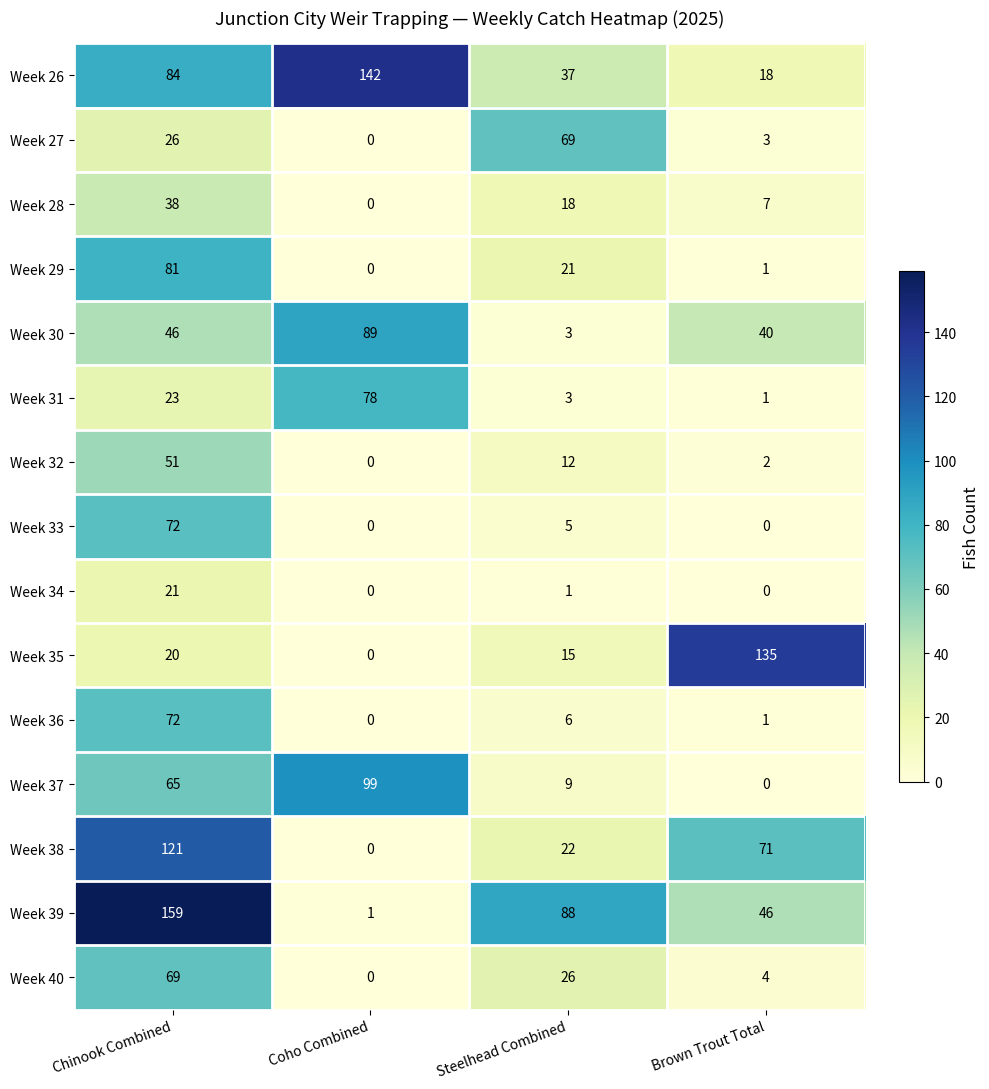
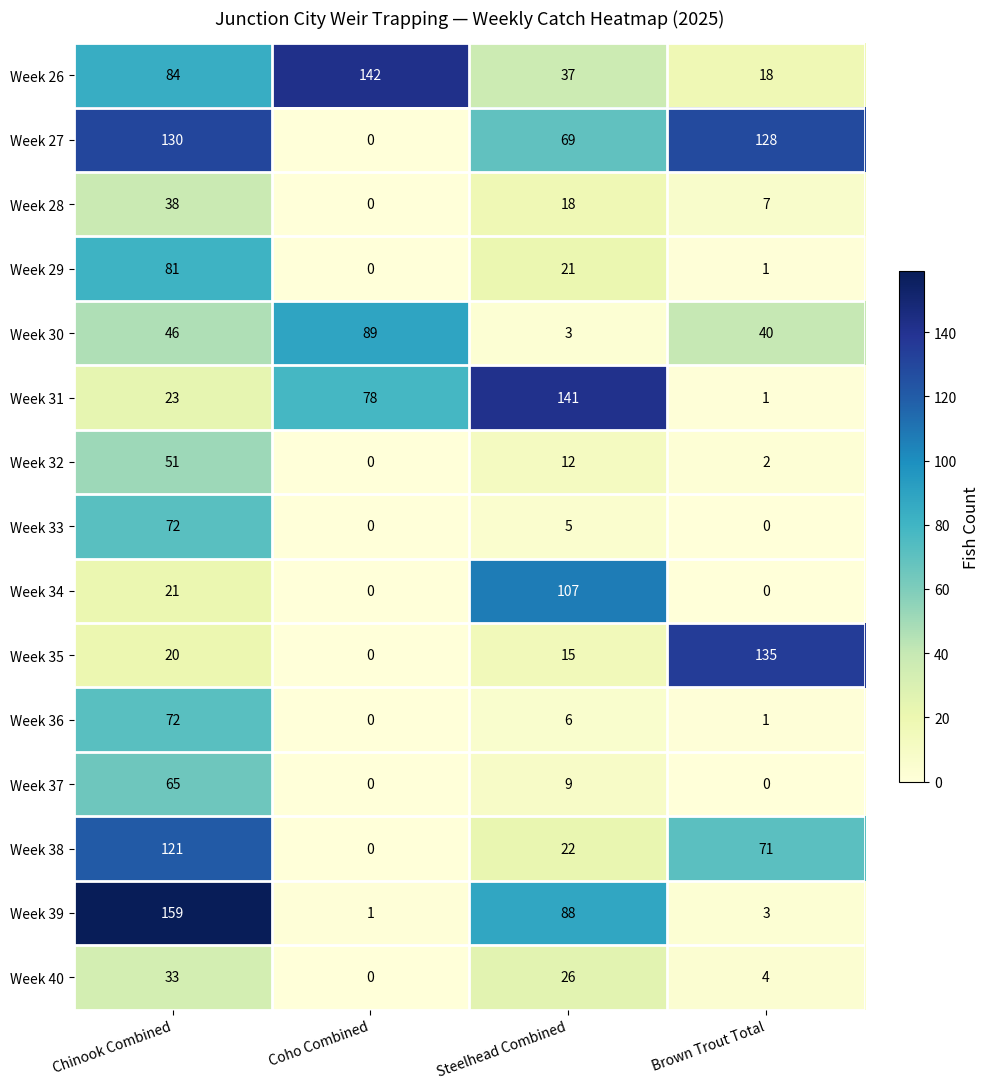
  {
    "Week 26": {
      "Chinook Combined": 84,
      "Coho Combined": 142,
      "Steelhead Combined": 37,
      "Brown Trout Total": 18
    },
    "Week 27": {
-     "Chinook Combined": 26,
+     "Chinook Combined": 130,
      "Coho Combined": 0,
      "Steelhead Combined": 69,
-     "Brown Trout Total": 3
+     "Brown Trout Total": 128
    },
    "Week 28": {
      "Chinook Combined": 38,
      "Coho Combined": 0,
      "Steelhead Combined": 18,
      "Brown Trout Total": 7
    },
    "Week 29": {
      "Chinook Combined": 81,
      "Coho Combined": 0,
      "Steelhead Combined": 21,
      "Brown Trout Total": 1
    },
    "Week 30": {
      "Chinook Combined": 46,
      "Coho Combined": 89,
      "Steelhead Combined": 3,
      "Brown Trout Total": 40
    },
    "Week 31": {
      "Chinook Combined": 23,
      "Coho Combined": 78,
-     "Steelhead Combined": 3,
+     "Steelhead Combined": 141,
      "Brown Trout Total": 1
    },
    "Week 32": {
      "Chinook Combined": 51,
      "Coho Combined": 0,
      "Steelhead Combined": 12,
      "Brown Trout Total": 2
    },
    "Week 33": {
      "Chinook Combined": 72,
      "Coho Combined": 0,
      "Steelhead Combined": 5,
      "Brown Trout Total": 0
    },
    "Week 34": {
      "Chinook Combined": 21,
      "Coho Combined": 0,
-     "Steelhead Combined": 1,
+     "Steelhead Combined": 107,
      "Brown Trout Total": 0
    },
    "Week 35": {
      "Chinook Combined": 20,
      "Coho Combined": 0,
      "Steelhead Combined": 15,
      "Brown Trout Total": 135
    },
    "Week 36": {
      "Chinook Combined": 72,
      "Coho Combined": 0,
      "Steelhead Combined": 6,
      "Brown Trout Total": 1
    },
    "Week 37": {
      "Chinook Combined": 65,
-     "Coho Combined": 99,
+     "Coho Combined": 0,
      "Steelhead Combined": 9,
      "Brown Trout Total": 0
    },
    "Week 38": {
      "Chinook Combined": 121,
      "Coho Combined": 0,
      "Steelhead Combined": 22,
      "Brown Trout Total": 71
    },
    "Week 39": {
      "Chinook Combined": 159,
      "Coho Combined": 1,
      "Steelhead Combined": 88,
-     "Brown Trout Total": 46
+     "Brown Trout Total": 3
    },
    "Week 40": {
-     "Chinook Combined": 69,
+     "Chinook Combined": 33,
      "Coho Combined": 0,
      "Steelhead Combined": 26,
      "Brown Trout Total": 4
    }
  }
